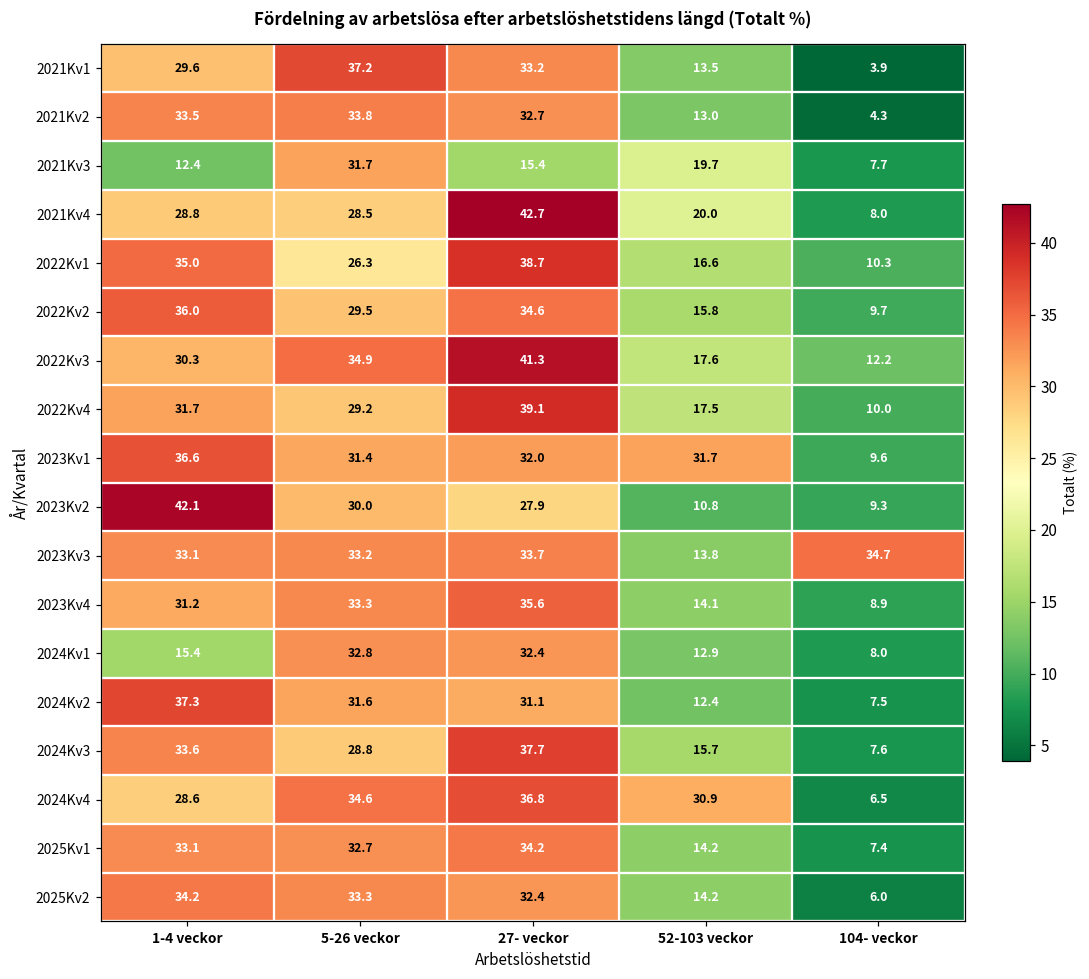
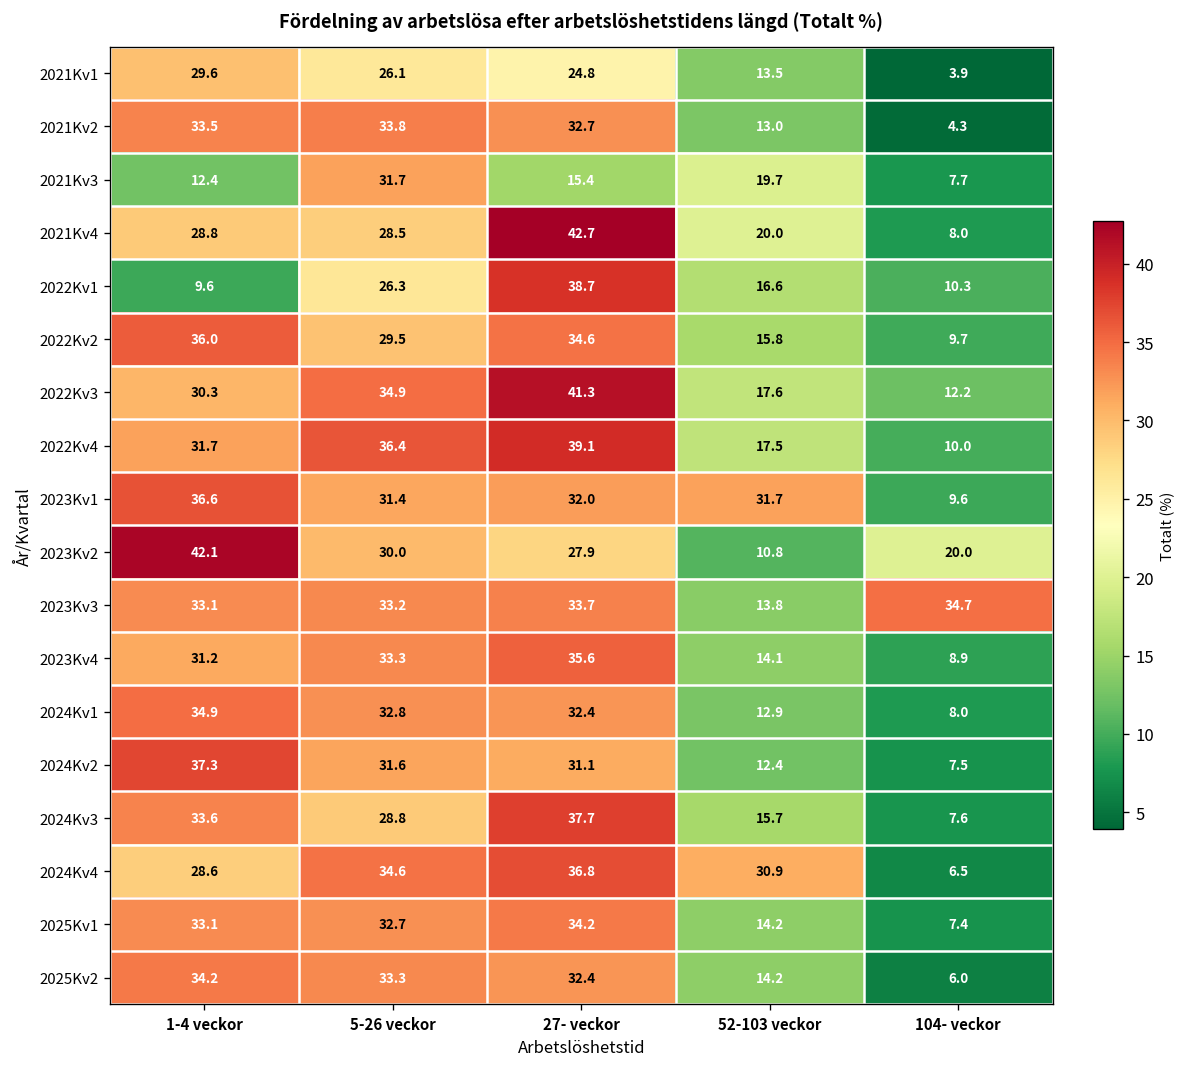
  {
    "2021Kv1": {
      "1-4 veckor": 29.6,
-     "5-26 veckor": 37.2,
-     "27- veckor": 33.2,
+     "5-26 veckor": 26.1,
+     "27- veckor": 24.8,
      "52-103 veckor": 13.5,
      "104- veckor": 3.9
    },
    "2021Kv2": {
      "1-4 veckor": 33.5,
      "5-26 veckor": 33.8,
      "27- veckor": 32.7,
      "52-103 veckor": 13.0,
      "104- veckor": 4.3
    },
    "2021Kv3": {
      "1-4 veckor": 12.4,
      "5-26 veckor": 31.7,
      "27- veckor": 15.4,
      "52-103 veckor": 19.7,
      "104- veckor": 7.7
    },
    "2021Kv4": {
      "1-4 veckor": 28.8,
      "5-26 veckor": 28.5,
      "27- veckor": 42.7,
      "52-103 veckor": 20.0,
      "104- veckor": 8.0
    },
    "2022Kv1": {
-     "1-4 veckor": 35.0,
+     "1-4 veckor": 9.6,
      "5-26 veckor": 26.3,
      "27- veckor": 38.7,
      "52-103 veckor": 16.6,
      "104- veckor": 10.3
    },
    "2022Kv2": {
      "1-4 veckor": 36.0,
      "5-26 veckor": 29.5,
      "27- veckor": 34.6,
      "52-103 veckor": 15.8,
      "104- veckor": 9.7
    },
    "2022Kv3": {
      "1-4 veckor": 30.3,
      "5-26 veckor": 34.9,
      "27- veckor": 41.3,
      "52-103 veckor": 17.6,
      "104- veckor": 12.2
    },
    "2022Kv4": {
      "1-4 veckor": 31.7,
-     "5-26 veckor": 29.2,
+     "5-26 veckor": 36.4,
      "27- veckor": 39.1,
      "52-103 veckor": 17.5,
      "104- veckor": 10.0
    },
    "2023Kv1": {
      "1-4 veckor": 36.6,
      "5-26 veckor": 31.4,
      "27- veckor": 32.0,
      "52-103 veckor": 31.7,
      "104- veckor": 9.6
    },
    "2023Kv2": {
      "1-4 veckor": 42.1,
      "5-26 veckor": 30.0,
      "27- veckor": 27.9,
      "52-103 veckor": 10.8,
-     "104- veckor": 9.3
+     "104- veckor": 20.0
    },
    "2023Kv3": {
      "1-4 veckor": 33.1,
      "5-26 veckor": 33.2,
      "27- veckor": 33.7,
      "52-103 veckor": 13.8,
      "104- veckor": 34.7
    },
    "2023Kv4": {
      "1-4 veckor": 31.2,
      "5-26 veckor": 33.3,
      "27- veckor": 35.6,
      "52-103 veckor": 14.1,
      "104- veckor": 8.9
    },
    "2024Kv1": {
-     "1-4 veckor": 15.4,
+     "1-4 veckor": 34.9,
      "5-26 veckor": 32.8,
      "27- veckor": 32.4,
      "52-103 veckor": 12.9,
      "104- veckor": 8.0
    },
    "2024Kv2": {
      "1-4 veckor": 37.3,
      "5-26 veckor": 31.6,
      "27- veckor": 31.1,
      "52-103 veckor": 12.4,
      "104- veckor": 7.5
    },
    "2024Kv3": {
      "1-4 veckor": 33.6,
      "5-26 veckor": 28.8,
      "27- veckor": 37.7,
      "52-103 veckor": 15.7,
      "104- veckor": 7.6
    },
    "2024Kv4": {
      "1-4 veckor": 28.6,
      "5-26 veckor": 34.6,
      "27- veckor": 36.8,
      "52-103 veckor": 30.9,
      "104- veckor": 6.5
    },
    "2025Kv1": {
      "1-4 veckor": 33.1,
      "5-26 veckor": 32.7,
      "27- veckor": 34.2,
      "52-103 veckor": 14.2,
      "104- veckor": 7.4
    },
    "2025Kv2": {
      "1-4 veckor": 34.2,
      "5-26 veckor": 33.3,
      "27- veckor": 32.4,
      "52-103 veckor": 14.2,
      "104- veckor": 6.0
    }
  }
